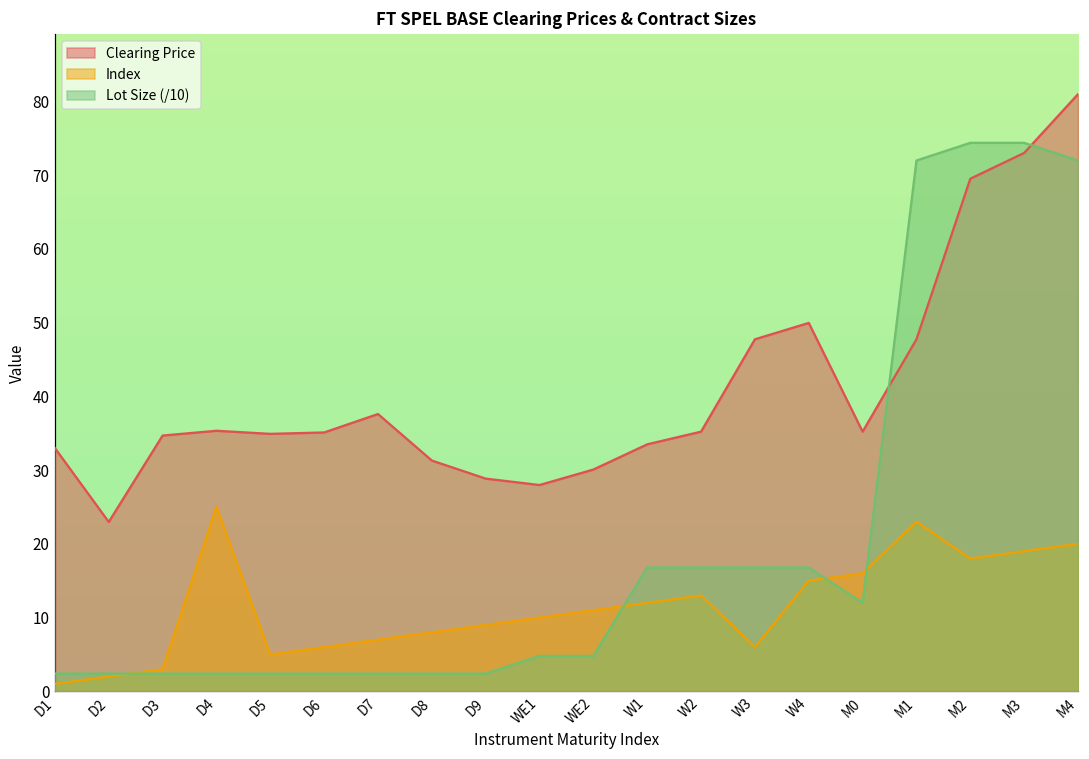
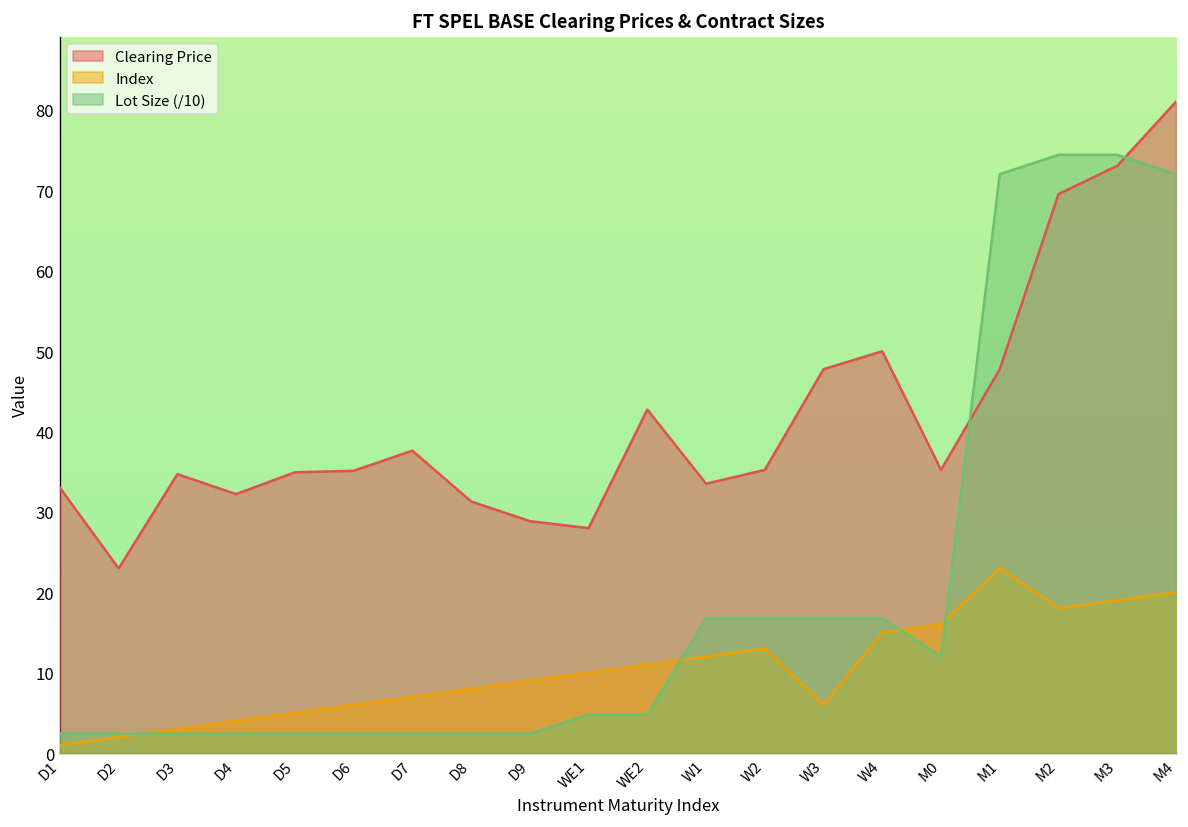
  {
    "Clearing Price": {
      "D1": 33,
      "D2": 23,
      "D3": 35,
-     "D4": 35,
+     "D4": 32,
      "D5": 35,
      "D6": 35,
      "D7": 38,
      "D8": 31,
      "D9": 29,
      "WE1": 28,
-     "WE2": 30,
+     "WE2": 43,
      "W1": 34,
      "W2": 35,
      "W3": 48,
      "W4": 50,
      "M0": 35,
      "M1": 48,
      "M2": 70,
      "M3": 73,
      "M4": 81
    },
    "Index": {
      "D1": 1,
      "D2": 2,
      "D3": 3,
-     "D4": 25,
+     "D4": 4,
      "D5": 5,
      "D6": 6,
      "D7": 7,
      "D8": 8,
      "D9": 9,
      "WE1": 10,
      "WE2": 11,
      "W1": 12,
      "W2": 13,
      "W3": 6,
      "W4": 15,
      "M0": 16,
      "M1": 23,
      "M2": 18,
      "M3": 19,
      "M4": 20
    },
    "Lot Size (/10)": {
      "D1": 2,
      "D2": 2,
      "D3": 2,
      "D4": 2,
      "D5": 2,
      "D6": 2,
      "D7": 2,
      "D8": 2,
      "D9": 2,
      "WE1": 5,
      "WE2": 5,
      "W1": 17,
      "W2": 17,
      "W3": 17,
      "W4": 17,
      "M0": 12,
      "M1": 72,
      "M2": 74,
      "M3": 74,
      "M4": 72
    }
  }
